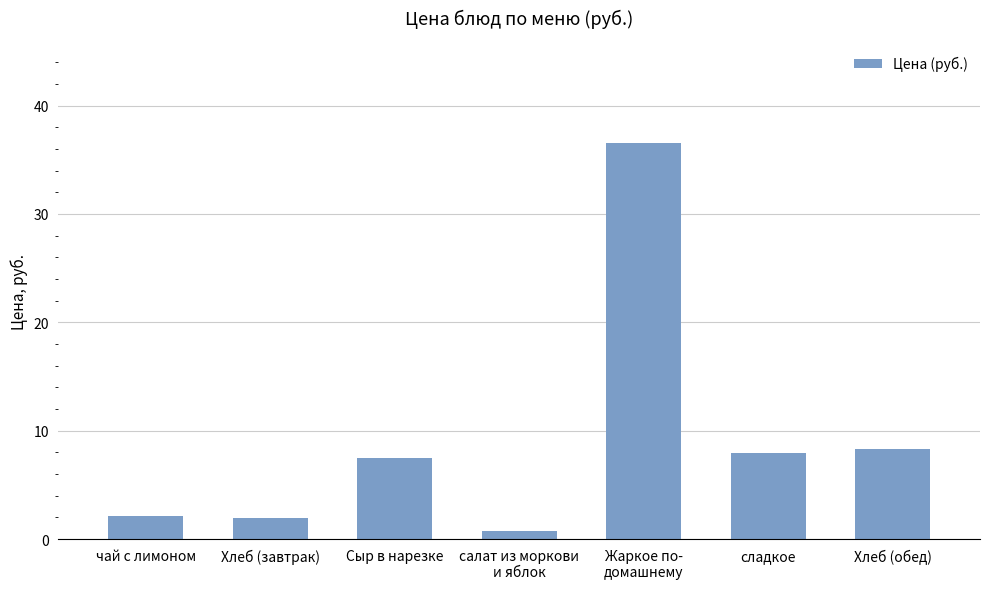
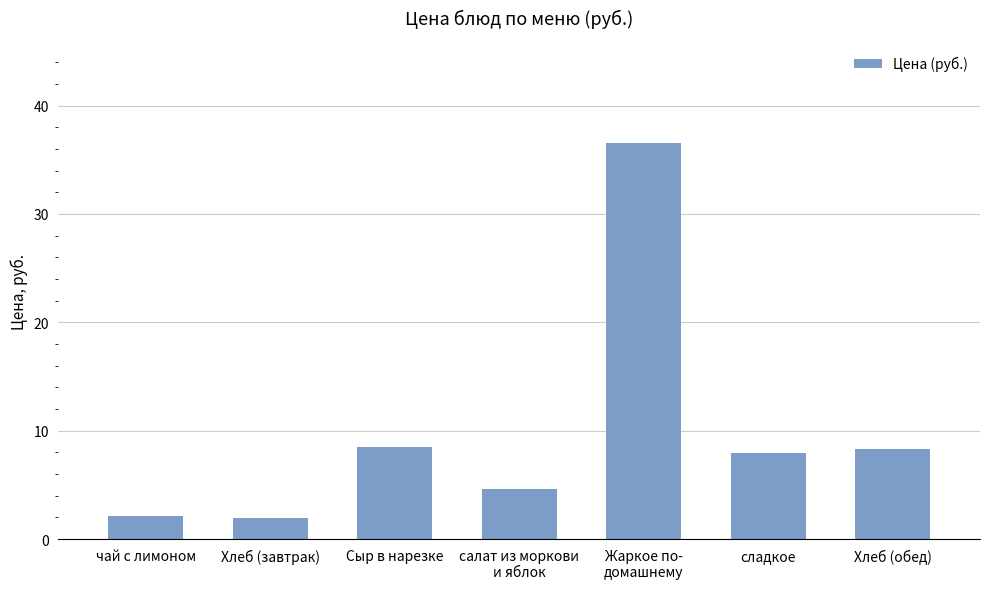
  {
    "чай с лимоном": 2.1,
    "Хлеб (завтрак)": 1.9,
-   "Сыр в нарезке": 7.5,
-   "салат из моркови и яблок": 0.8,
+   "Сыр в нарезке": 8.5,
+   "салат из моркови и яблок": 4.6,
    "Жаркое по- домашнему": 36.6,
    "сладкое": 7.9,
    "Хлеб (обед)": 8.3
  }
